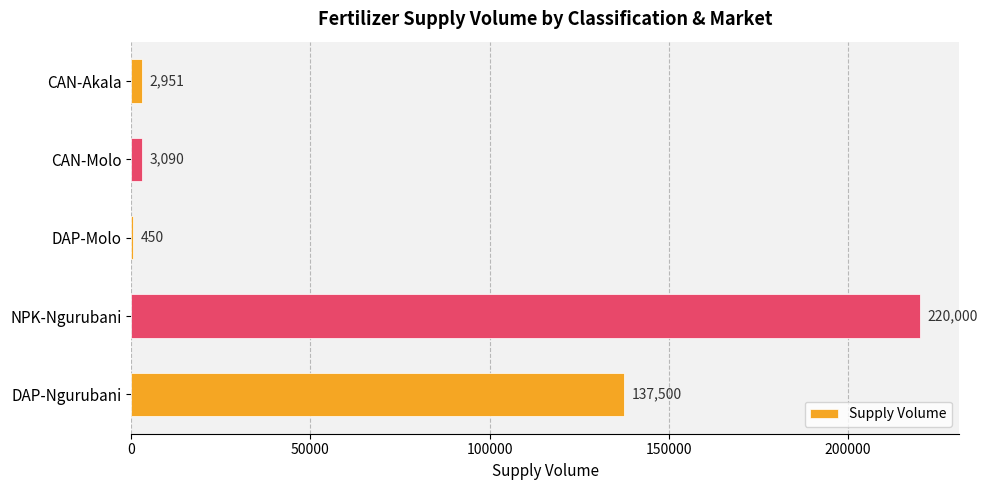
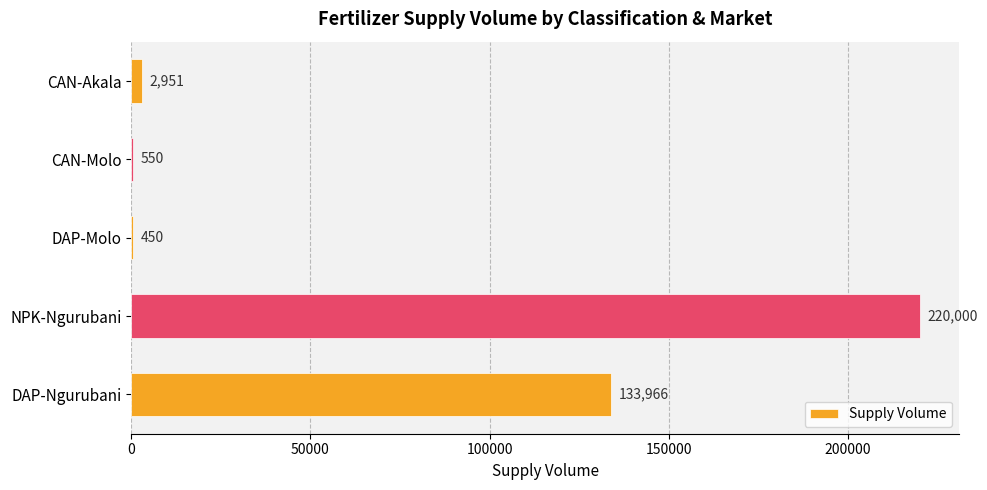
  {
    "CAN-Akala": "2,951",
-   "CAN-Molo": "3,090",
+   "CAN-Molo": "550",
    "DAP-Molo": "450",
    "NPK-Ngurubani": "220,000",
-   "DAP-Ngurubani": "137,500"
+   "DAP-Ngurubani": "133,966"
  }
